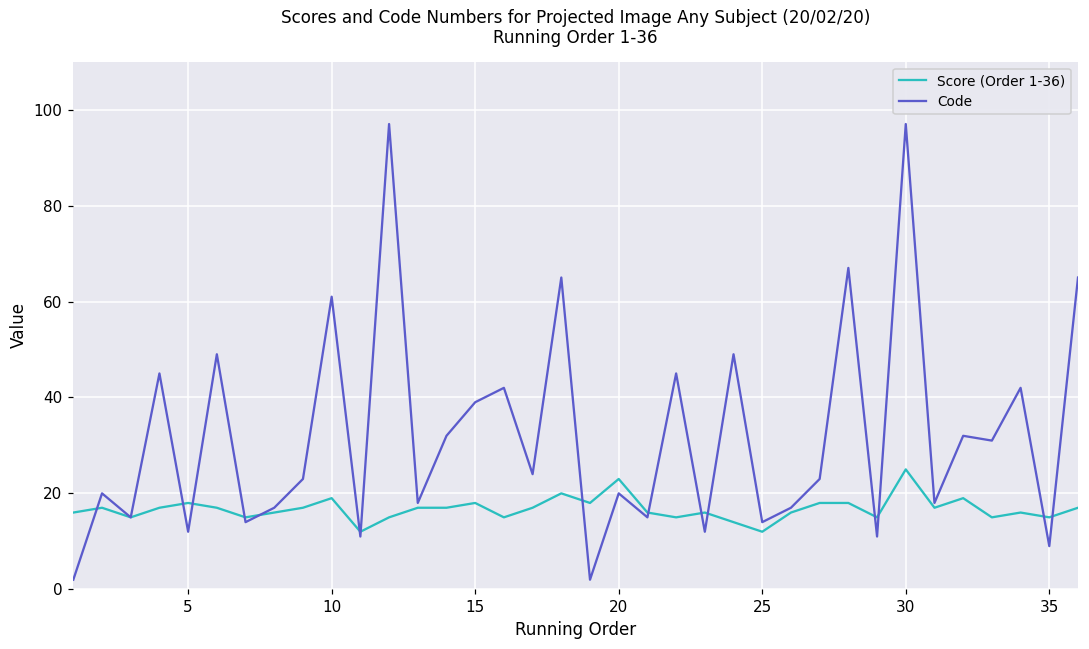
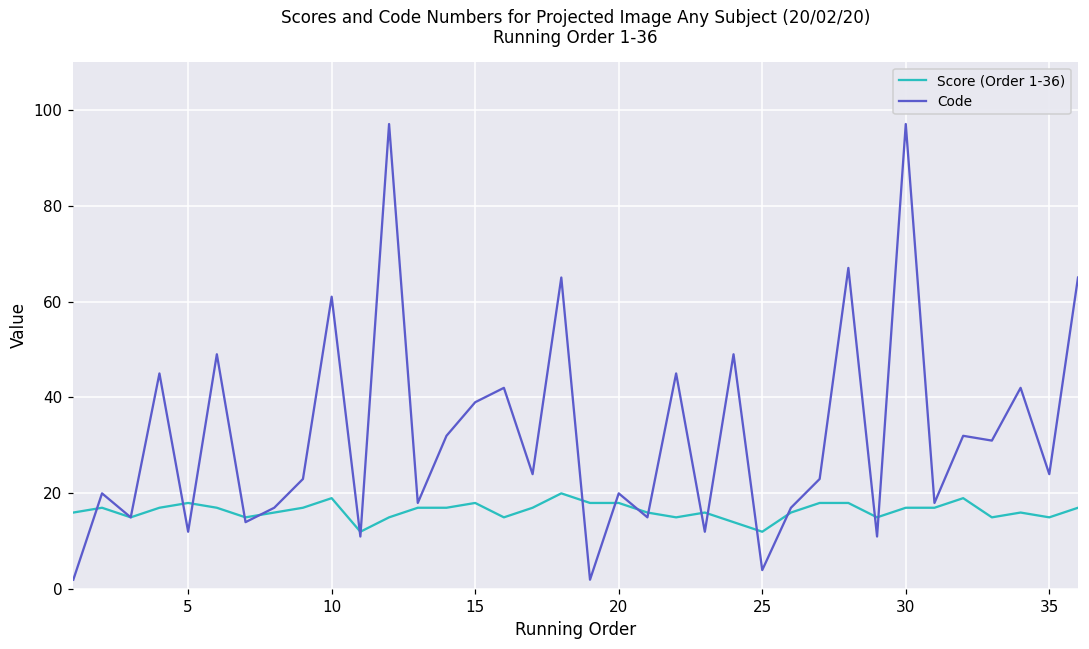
  {
    "Score (Order 1-36)": {
      "5": 18,
      "10": 19,
      "15": 18,
-     "20": 23,
+     "20": 18,
      "25": 12,
-     "30": 25,
+     "30": 17,
      "35": 15
    },
    "Code": {
      "5": 12,
      "10": 61,
      "15": 39,
      "20": 20,
-     "25": 14,
+     "25": 4,
      "30": 97,
-     "35": 9
+     "35": 24
    }
  }
